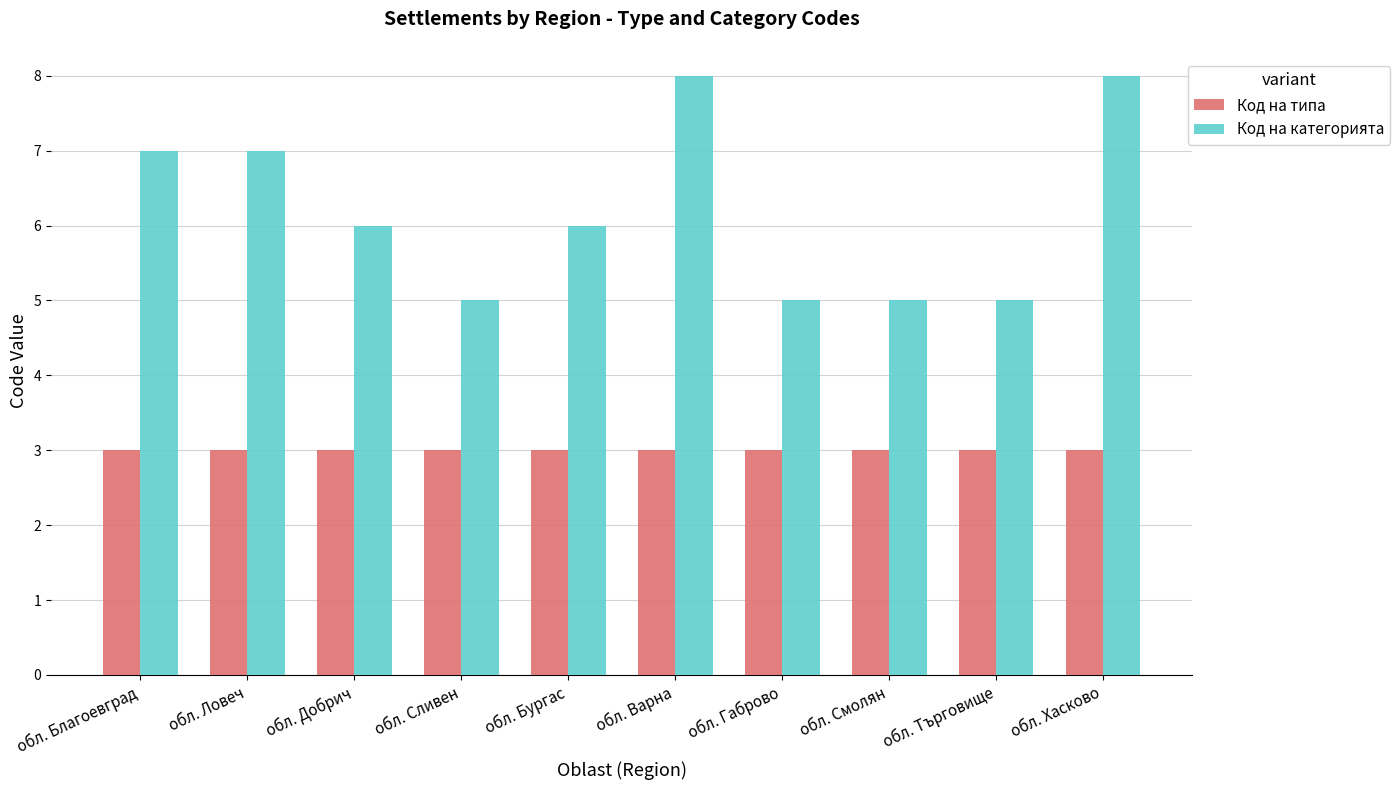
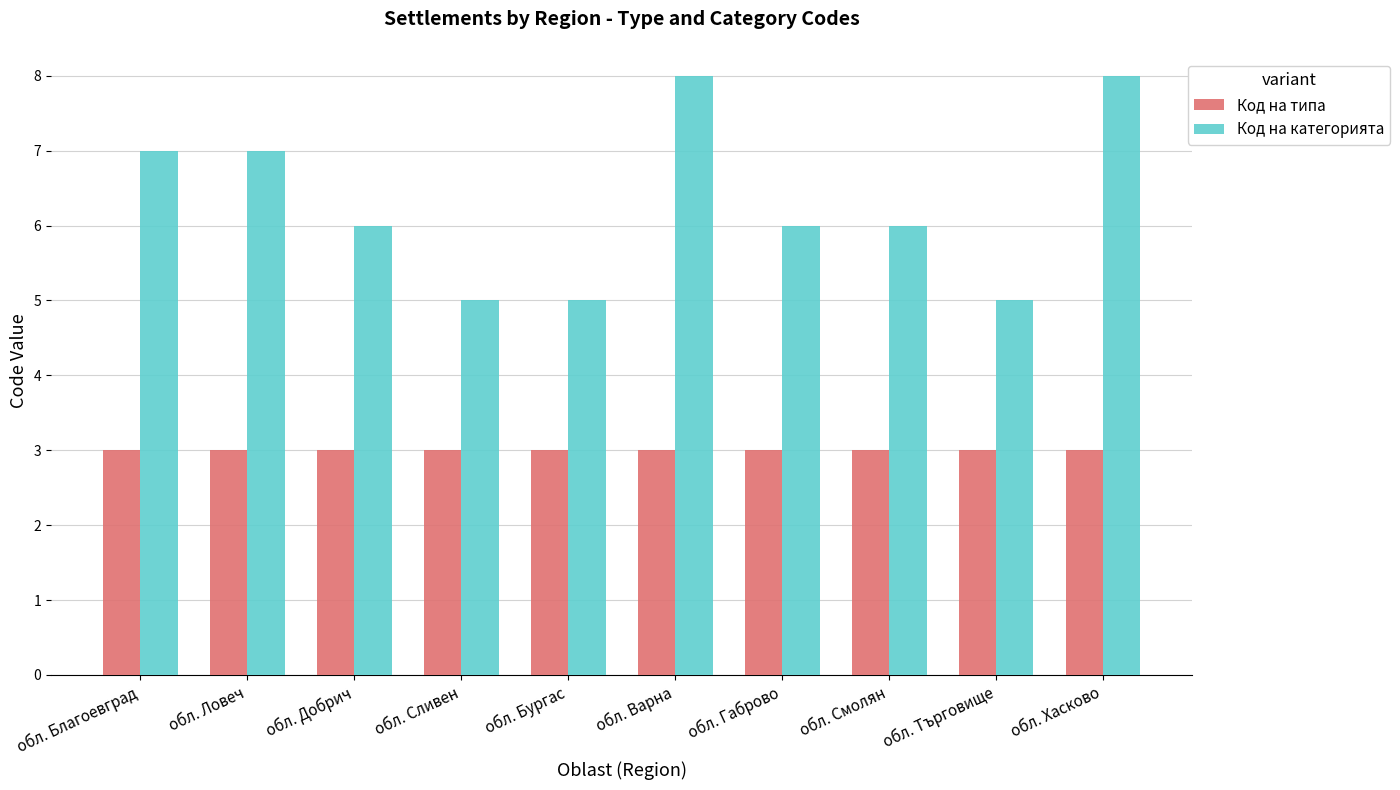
  {
    "Код на типа": {
      "обл. Благоевград": 3,
      "обл. Ловеч": 3,
      "обл. Добрич": 3,
      "обл. Сливен": 3,
      "обл. Бургас": 3,
      "обл. Варна": 3,
      "обл. Габрово": 3,
      "обл. Смолян": 3,
      "обл. Търговище": 3,
      "обл. Хасково": 3
    },
    "Код на категорията": {
      "обл. Благоевград": 7,
      "обл. Ловеч": 7,
      "обл. Добрич": 6,
      "обл. Сливен": 5,
-     "обл. Бургас": 6,
+     "обл. Бургас": 5,
      "обл. Варна": 8,
-     "обл. Габрово": 5,
-     "обл. Смолян": 5,
+     "обл. Габрово": 6,
+     "обл. Смолян": 6,
      "обл. Търговище": 5,
      "обл. Хасково": 8
    }
  }
